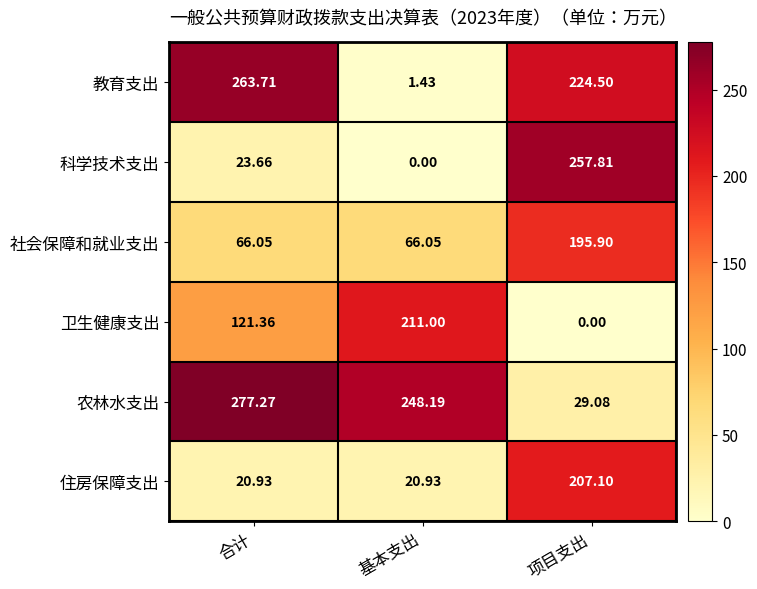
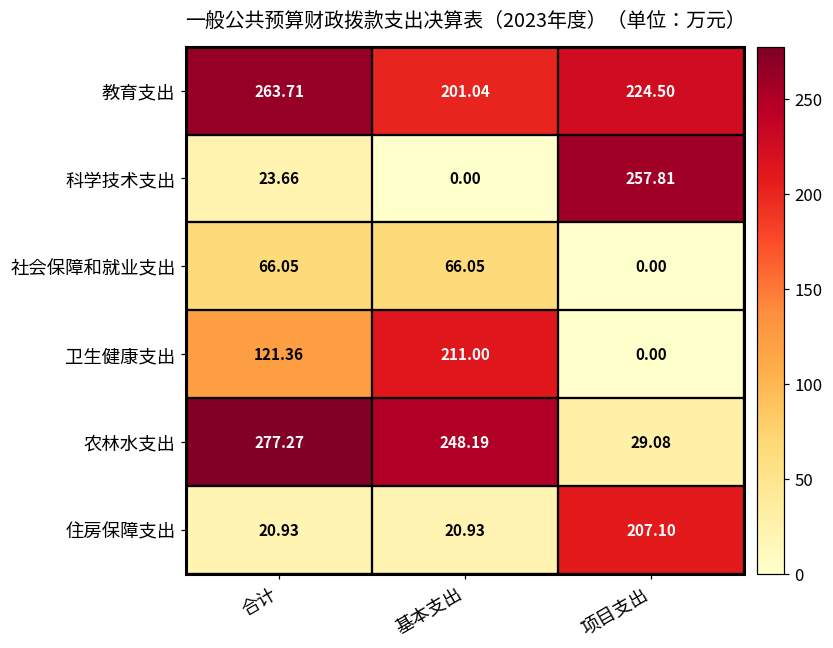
  {
    "教育支出": {
      "合计": 263.71,
-     "基本支出": 1.43,
+     "基本支出": 201.04,
      "项目支出": 224.50
    },
    "科学技术支出": {
      "合计": 23.66,
      "基本支出": 0.00,
      "项目支出": 257.81
    },
    "社会保障和就业支出": {
      "合计": 66.05,
      "基本支出": 66.05,
-     "项目支出": 195.90
+     "项目支出": 0.00
    },
    "卫生健康支出": {
      "合计": 121.36,
      "基本支出": 211.00,
      "项目支出": 0.00
    },
    "农林水支出": {
      "合计": 277.27,
      "基本支出": 248.19,
      "项目支出": 29.08
    },
    "住房保障支出": {
      "合计": 20.93,
      "基本支出": 20.93,
      "项目支出": 207.10
    }
  }
